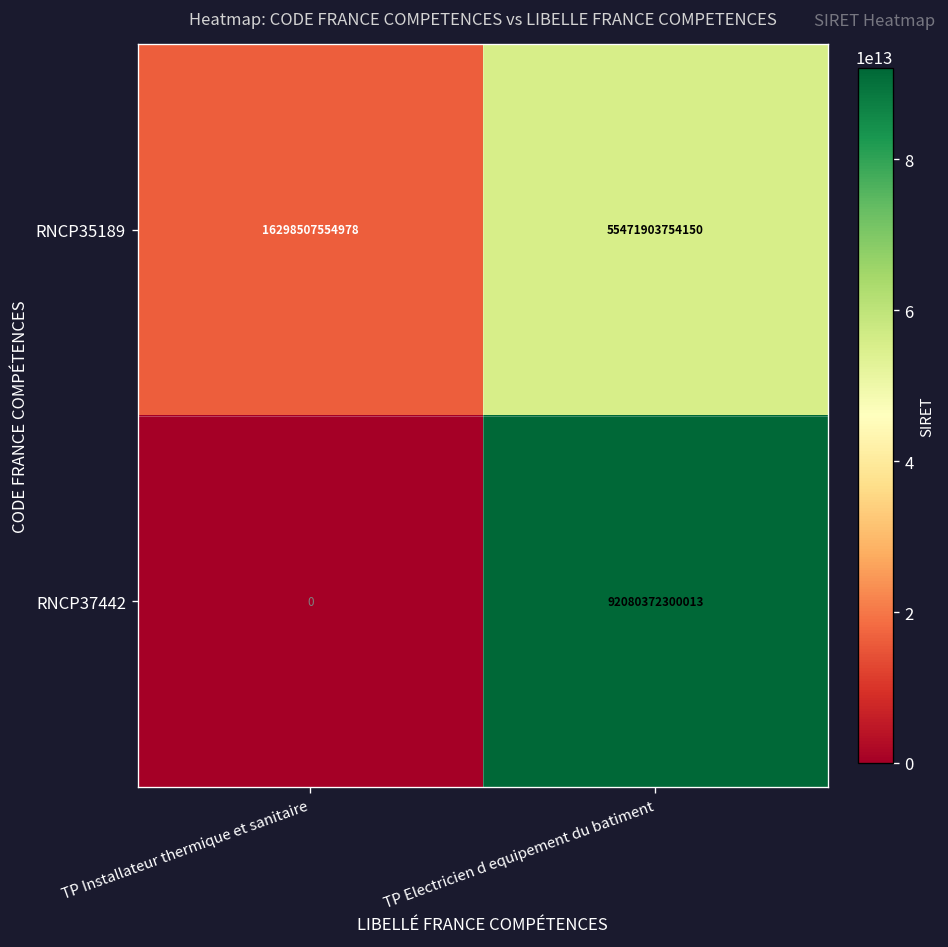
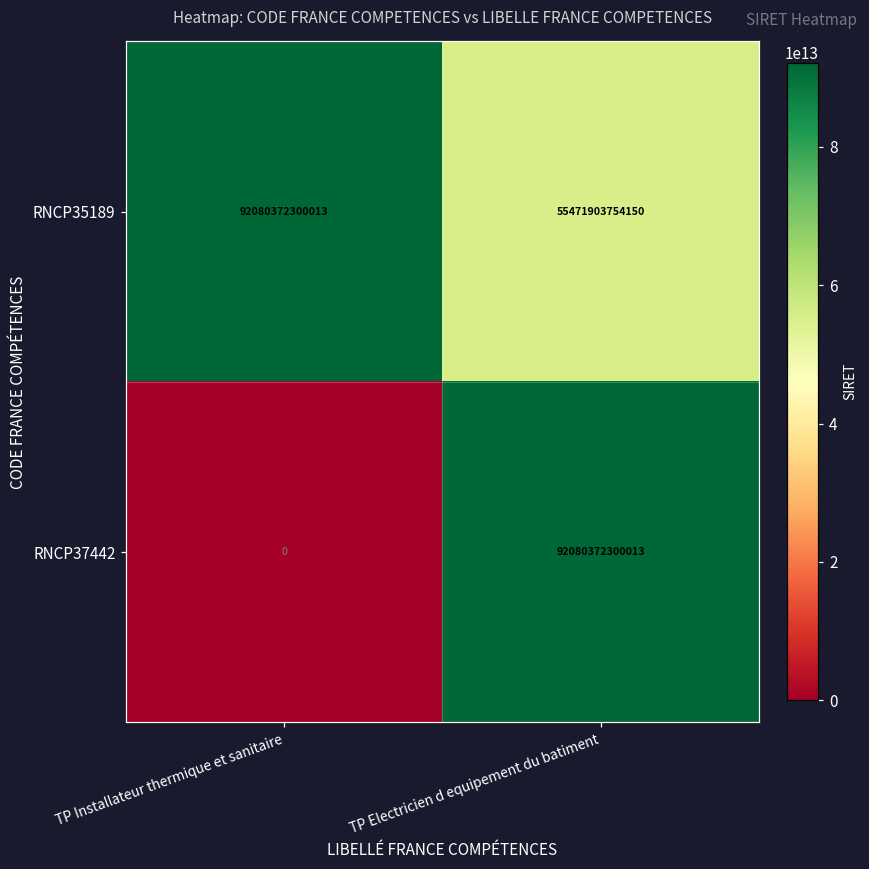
  {
    "RNCP35189": {
-     "TP Installateur thermique et sanitaire": 16298507554978,
+     "TP Installateur thermique et sanitaire": 92080372300013,
      "TP Electricien d equipement du batiment": 55471903754150
    },
    "RNCP37442": {
      "TP Installateur thermique et sanitaire": 0,
      "TP Electricien d equipement du batiment": 92080372300013
    }
  }
